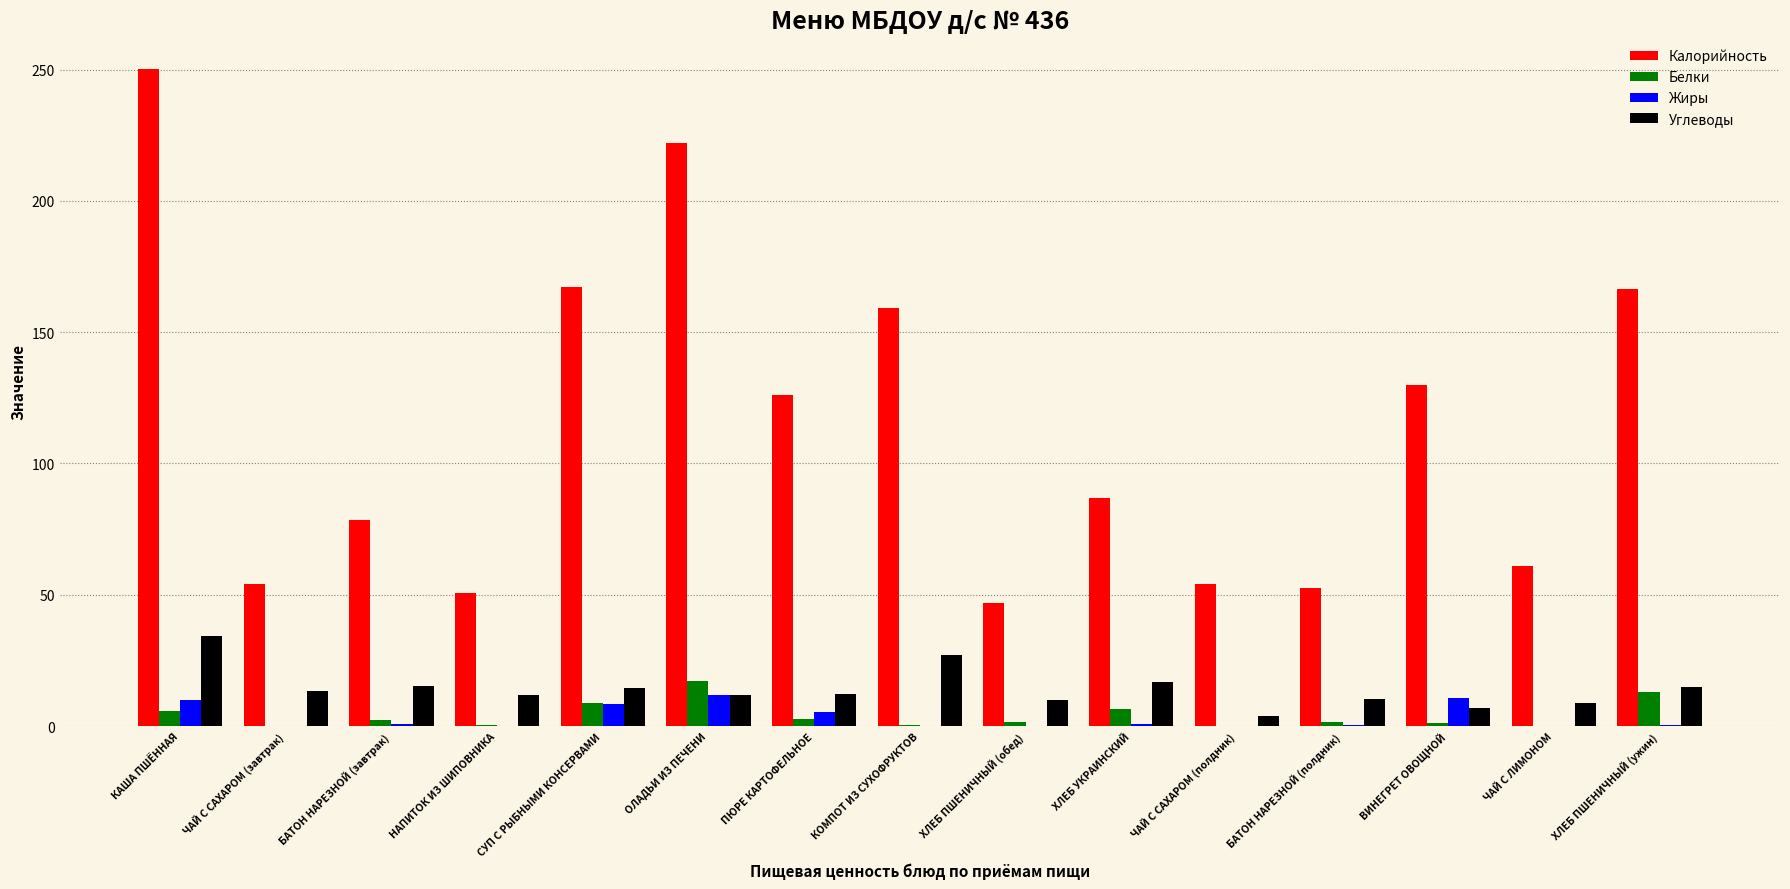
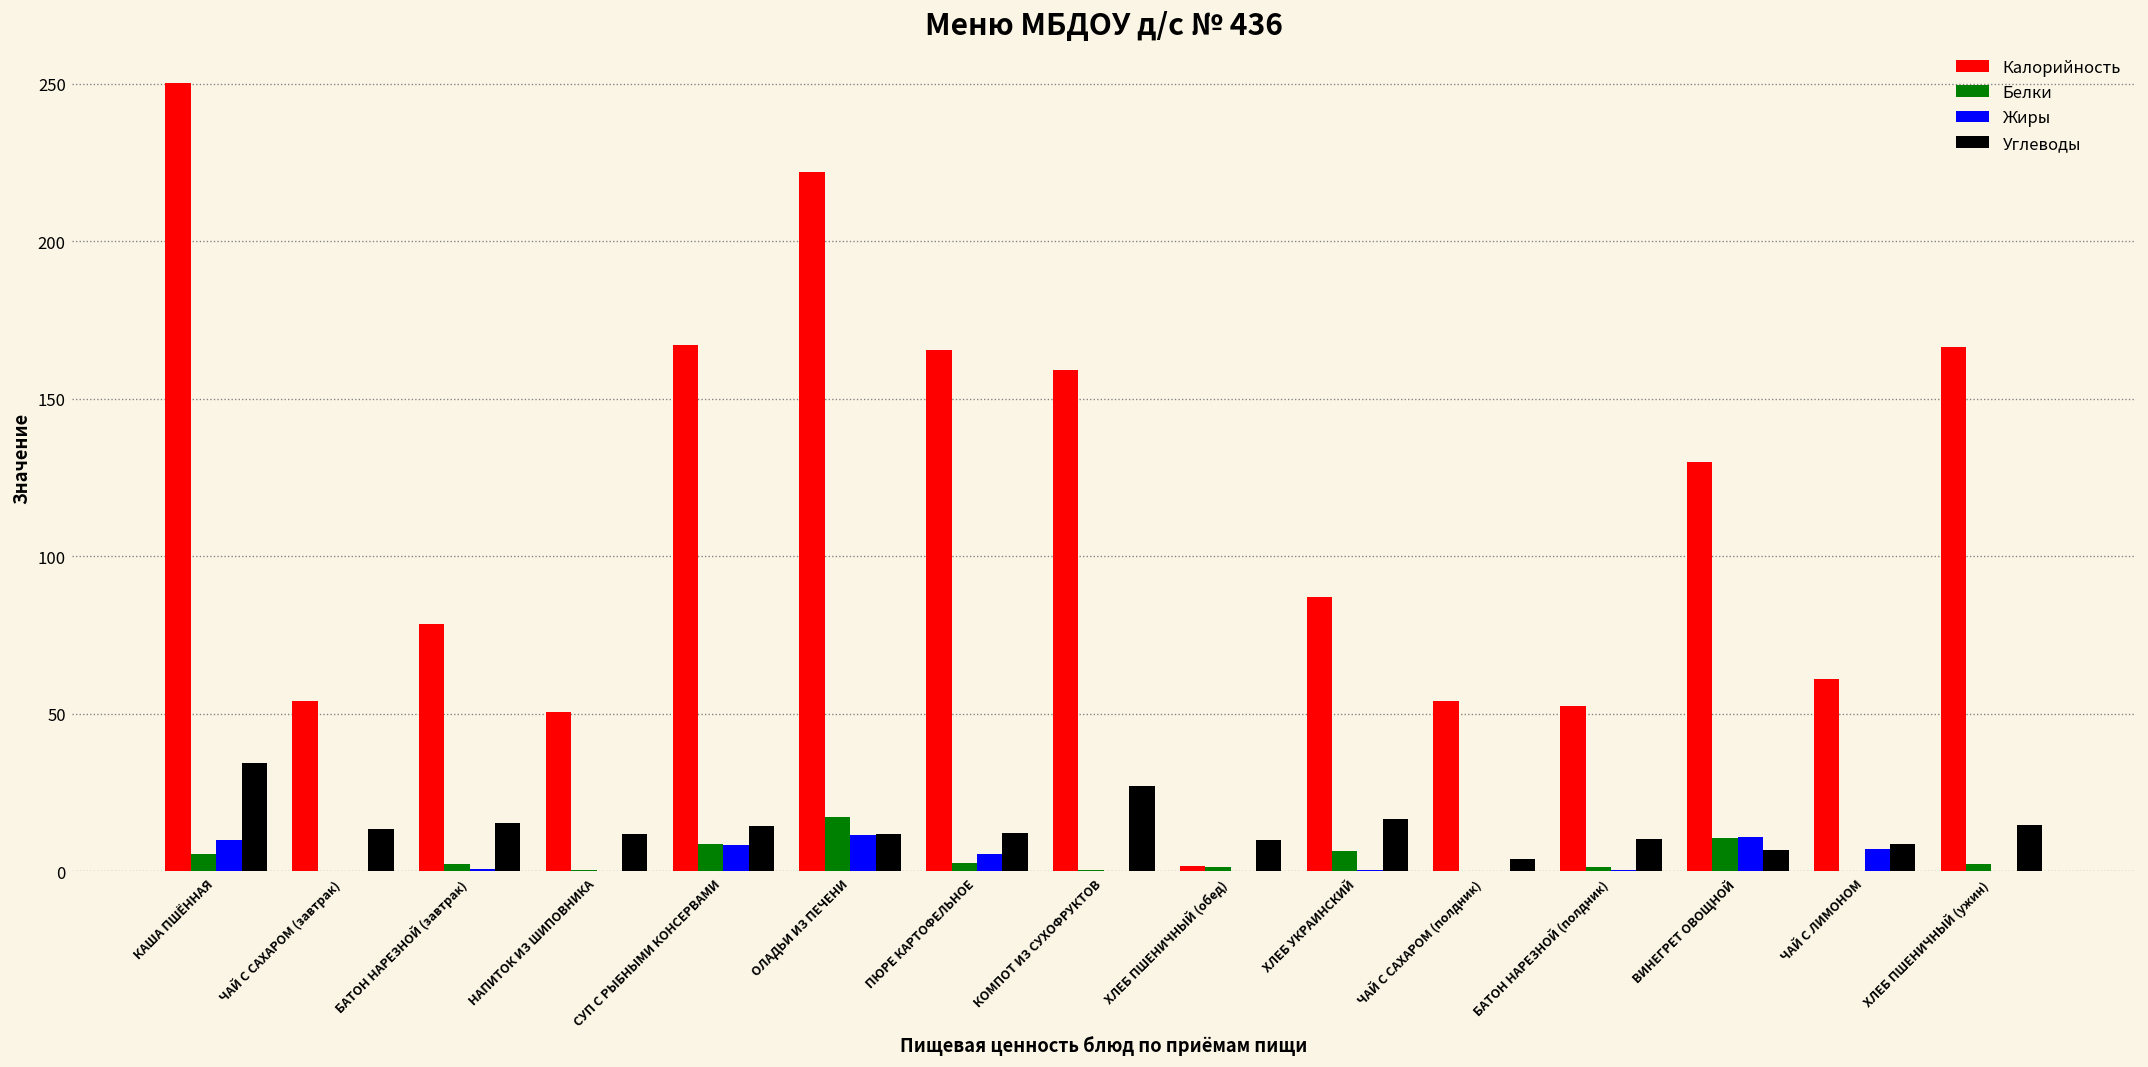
  {
    "Калорийность": {
      "КАША ПШЁННАЯ": 250,
      "ЧАЙ С САХАРОМ (завтрак)": 54,
      "БАТОН НАРЕЗНОЙ (завтрак)": 79,
      "НАПИТОК ИЗ ШИПОВНИКА": 51,
      "СУП С РЫБНЫМИ КОНСЕРВАМИ": 167,
      "ОЛАДЬИ ИЗ ПЕЧЕНИ": 222,
-     "ПЮРЕ КАРТОФЕЛЬНОЕ": 126,
+     "ПЮРЕ КАРТОФЕЛЬНОЕ": 166,
      "КОМПОТ ИЗ СУХОФРУКТОВ": 159,
-     "ХЛЕБ ПШЕНИЧНЫЙ (обед)": 47,
+     "ХЛЕБ ПШЕНИЧНЫЙ (обед)": 2,
      "ХЛЕБ УКРАИНСКИЙ": 87,
      "ЧАЙ С САХАРОМ (полдник)": 54,
      "БАТОН НАРЕЗНОЙ (полдник)": 52,
      "ВИНЕГРЕТ ОВОЩНОЙ": 130,
      "ЧАЙ С ЛИМОНОМ": 61,
      "ХЛЕБ ПШЕНИЧНЫЙ (ужин)": 167
    },
    "Белки": {
      "КАША ПШЁННАЯ": 6,
      "БАТОН НАРЕЗНОЙ (завтрак)": 2,
      "СУП С РЫБНЫМИ КОНСЕРВАМИ": 9,
      "ОЛАДЬИ ИЗ ПЕЧЕНИ": 17,
      "ПЮРЕ КАРТОФЕЛЬНОЕ": 3,
      "ХЛЕБ ПШЕНИЧНЫЙ (обед)": 2,
      "ХЛЕБ УКРАИНСКИЙ": 7,
      "БАТОН НАРЕЗНОЙ (полдник)": 2,
-     "ВИНЕГРЕТ ОВОЩНОЙ": 1,
-     "ХЛЕБ ПШЕНИЧНЫЙ (ужин)": 13
+     "ВИНЕГРЕТ ОВОЩНОЙ": 11,
+     "ХЛЕБ ПШЕНИЧНЫЙ (ужин)": 2
    },
    "Жиры": {
      "КАША ПШЁННАЯ": 10,
      "ЧАЙ С САХАРОМ (завтрак)": 0,
      "СУП С РЫБНЫМИ КОНСЕРВАМИ": 8,
      "ОЛАДЬИ ИЗ ПЕЧЕНИ": 12,
      "ПЮРЕ КАРТОФЕЛЬНОЕ": 6,
      "КОМПОТ ИЗ СУХОФРУКТОВ": 0,
      "ЧАЙ С САХАРОМ (полдник)": 0,
      "ВИНЕГРЕТ ОВОЩНОЙ": 11,
-     "ЧАЙ С ЛИМОНОМ": 0
+     "ЧАЙ С ЛИМОНОМ": 7
    },
    "Углеводы": {
      "КАША ПШЁННАЯ": 34,
      "ЧАЙ С САХАРОМ (завтрак)": 14,
      "БАТОН НАРЕЗНОЙ (завтрак)": 15,
      "НАПИТОК ИЗ ШИПОВНИКА": 12,
      "СУП С РЫБНЫМИ КОНСЕРВАМИ": 14,
      "ОЛАДЬИ ИЗ ПЕЧЕНИ": 12,
      "ПЮРЕ КАРТОФЕЛЬНОЕ": 12,
      "КОМПОТ ИЗ СУХОФРУКТОВ": 27,
      "ХЛЕБ ПШЕНИЧНЫЙ (обед)": 10,
      "ХЛЕБ УКРАИНСКИЙ": 17,
      "ЧАЙ С САХАРОМ (полдник)": 4,
      "БАТОН НАРЕЗНОЙ (полдник)": 10,
      "ВИНЕГРЕТ ОВОЩНОЙ": 7,
      "ЧАЙ С ЛИМОНОМ": 9,
      "ХЛЕБ ПШЕНИЧНЫЙ (ужин)": 15
    }
  }
